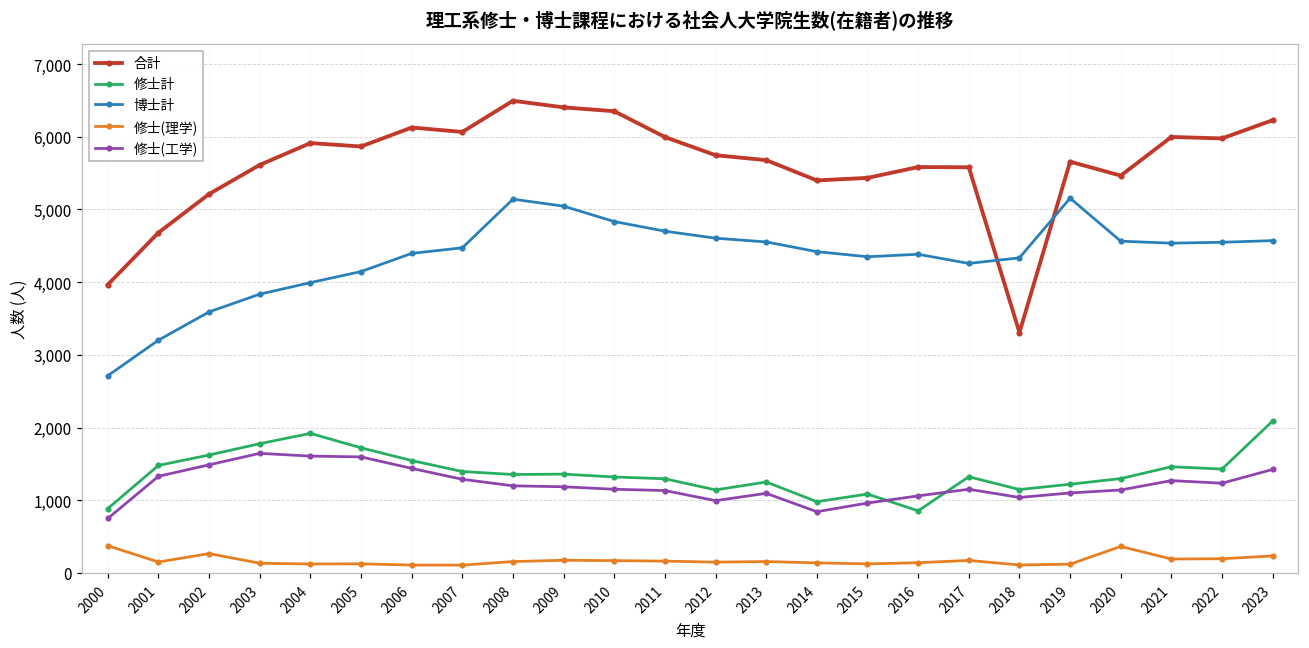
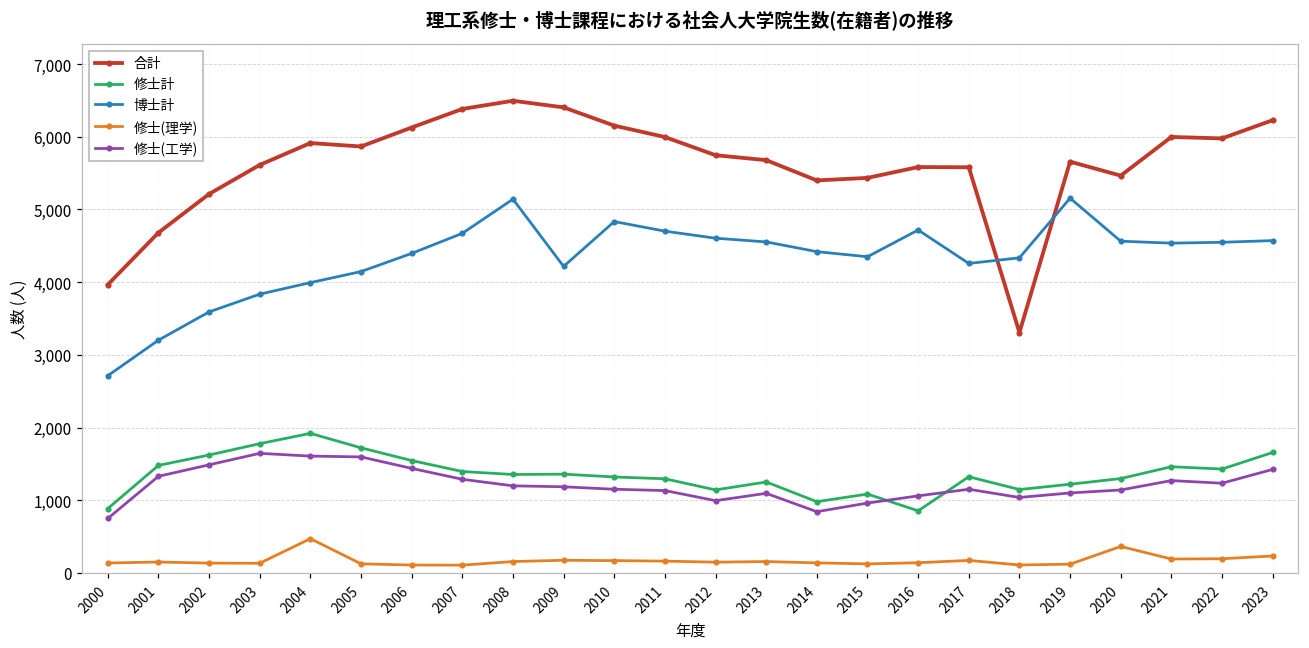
  {
    "合計": {
      "2000": "4,000",
      "2001": "4,700",
      "2002": "5,200",
      "2003": "5,600",
      "2004": "5,900",
      "2005": "5,900",
      "2006": "6,100",
-     "2007": "6,100",
+     "2007": "6,400",
      "2008": "6,500",
      "2009": "6,400",
-     "2010": "6,400",
+     "2010": "6,200",
      "2011": "6,000",
      "2012": "5,700",
      "2013": "5,700",
      "2014": "5,400",
      "2015": "5,400",
      "2016": "5,600",
      "2017": "5,600",
      "2018": "3,300",
      "2019": "5,700",
      "2020": "5,500",
      "2021": "6,000",
      "2022": "6,000",
      "2023": "6,200"
    },
    "修士計": {
      "2000": "900",
      "2001": "1,500",
      "2002": "1,600",
      "2003": "1,800",
      "2004": "1,900",
      "2005": "1,700",
      "2006": "1,500",
      "2007": "1,400",
      "2008": "1,400",
      "2009": "1,400",
      "2010": "1,300",
      "2011": "1,300",
      "2012": "1,100",
      "2013": "1,300",
      "2014": "1,000",
      "2015": "1,100",
      "2016": "900",
      "2017": "1,300",
      "2018": "1,100",
      "2019": "1,200",
      "2020": "1,300",
      "2021": "1,500",
      "2022": "1,400",
-     "2023": "2,100"
+     "2023": "1,700"
    },
    "博士計": {
      "2000": "2,700",
      "2001": "3,200",
      "2002": "3,600",
      "2003": "3,800",
      "2004": "4,000",
      "2005": "4,100",
      "2006": "4,400",
-     "2007": "4,500",
+     "2007": "4,700",
      "2008": "5,100",
-     "2009": "5,000",
+     "2009": "4,200",
      "2010": "4,800",
      "2011": "4,700",
      "2012": "4,600",
      "2013": "4,600",
      "2014": "4,400",
      "2015": "4,400",
-     "2016": "4,400",
+     "2016": "4,700",
      "2017": "4,300",
      "2018": "4,300",
      "2019": "5,200",
      "2020": "4,600",
      "2021": "4,500",
      "2022": "4,500",
      "2023": "4,600"
    },
    "修士(理学)": {
-     "2000": "400",
+     "2000": "100",
      "2001": "200",
-     "2002": "300",
+     "2002": "100",
      "2003": "100",
-     "2004": "100",
+     "2004": "500",
      "2005": "100",
      "2006": "100",
      "2007": "100",
      "2008": "200",
      "2009": "200",
      "2010": "200",
      "2011": "200",
      "2012": "100",
      "2013": "200",
      "2014": "100",
      "2015": "100",
      "2016": "100",
      "2017": "200",
      "2018": "100",
      "2019": "100",
      "2020": "400",
      "2021": "200",
      "2022": "200",
      "2023": "200"
    },
    "修士(工学)": {
      "2000": "700",
      "2001": "1,300",
      "2002": "1,500",
      "2003": "1,600",
      "2004": "1,600",
      "2005": "1,600",
      "2006": "1,400",
      "2007": "1,300",
      "2008": "1,200",
      "2009": "1,200",
      "2010": "1,200",
      "2011": "1,100",
      "2012": "1,000",
      "2013": "1,100",
      "2014": "800",
      "2015": "1,000",
      "2016": "1,100",
      "2017": "1,200",
      "2018": "1,000",
      "2019": "1,100",
      "2020": "1,100",
      "2021": "1,300",
      "2022": "1,200",
      "2023": "1,400"
    }
  }
